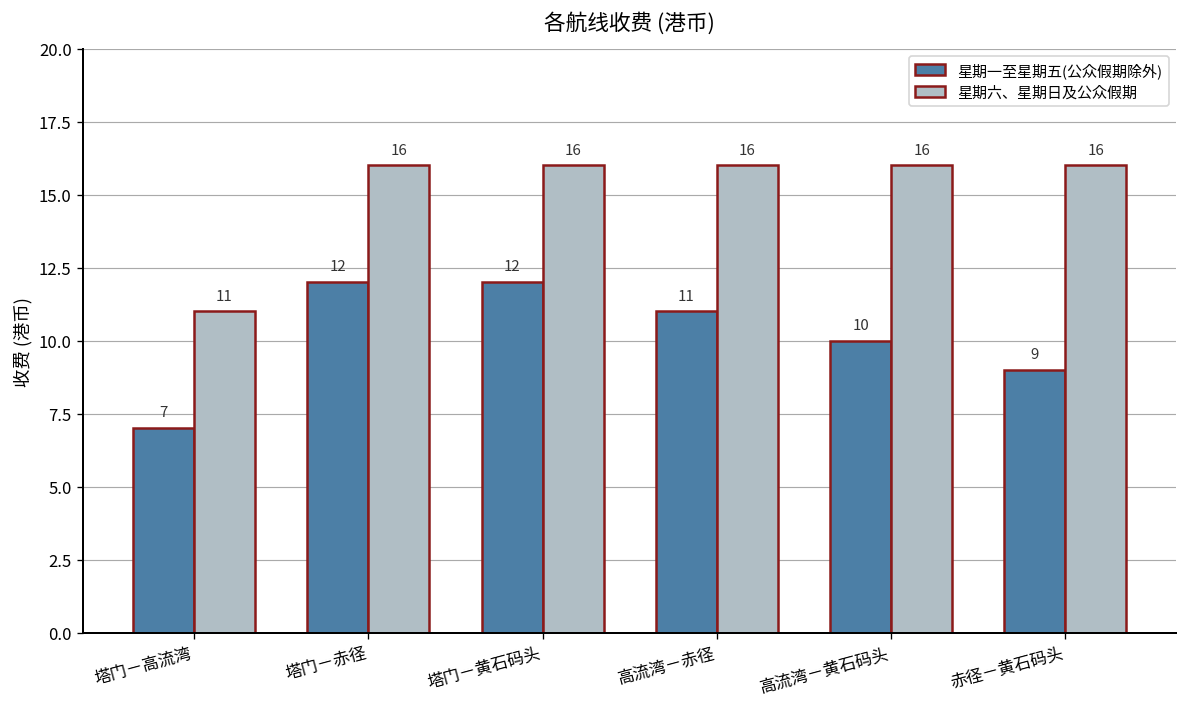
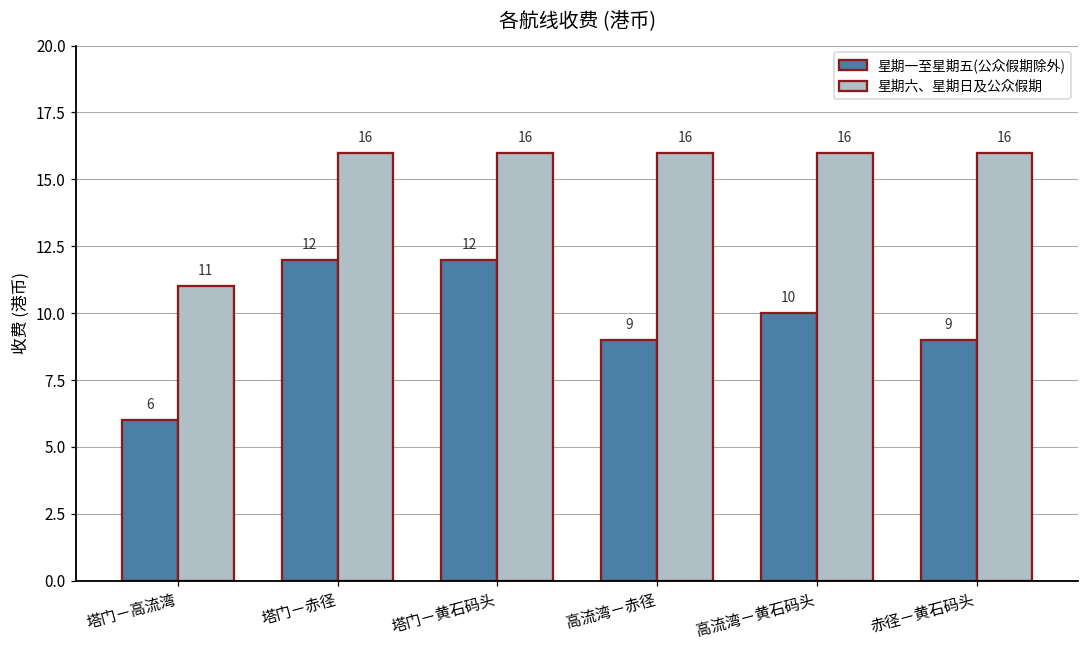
  {
    "星期一至星期五(公众假期除外)": {
-     "塔门－高流湾": 7,
+     "塔门－高流湾": 6,
      "塔门－赤径": 12,
      "塔门－黄石码头": 12,
-     "高流湾－赤径": 11,
+     "高流湾－赤径": 9,
      "高流湾－黄石码头": 10,
      "赤径－黄石码头": 9
    },
    "星期六、星期日及公众假期": {
      "塔门－高流湾": 11,
      "塔门－赤径": 16,
      "塔门－黄石码头": 16,
      "高流湾－赤径": 16,
      "高流湾－黄石码头": 16,
      "赤径－黄石码头": 16
    }
  }
